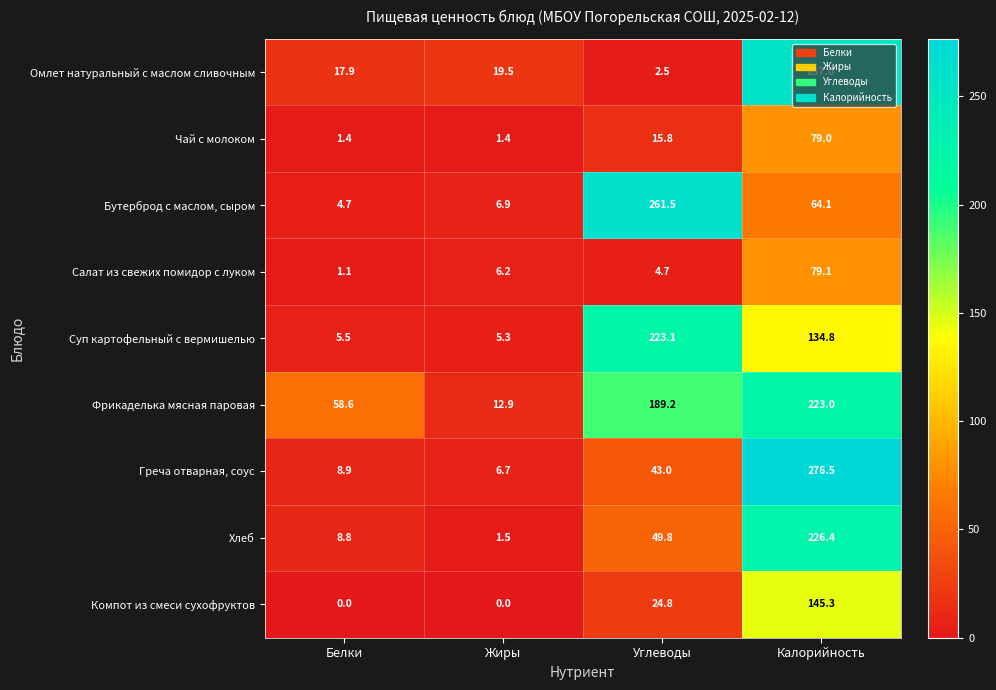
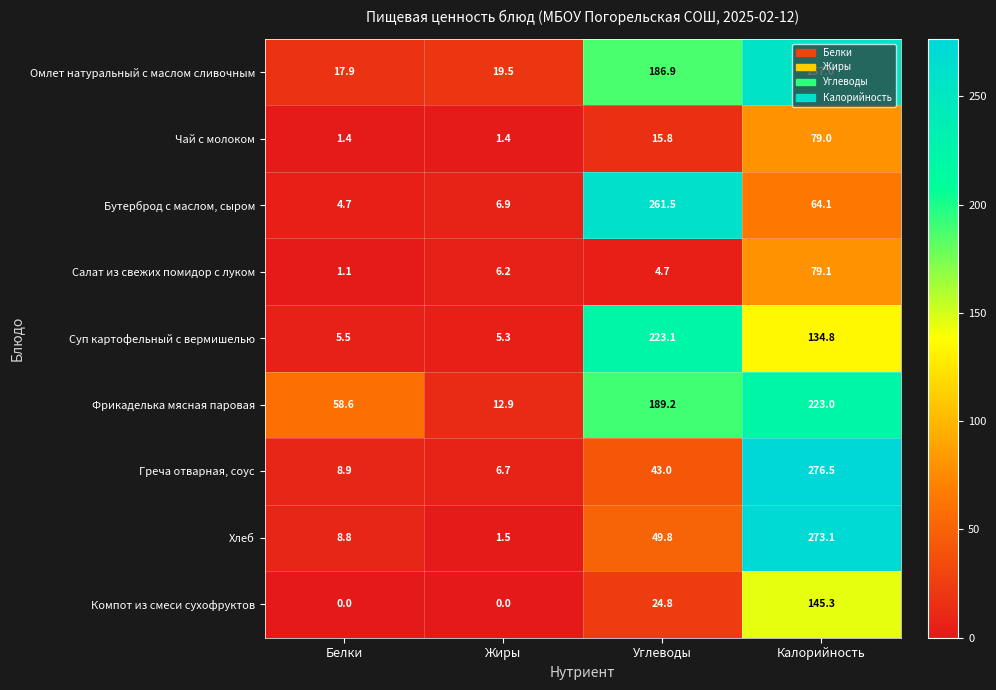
  {
    "Омлет натуральный с маслом сливочным": {
      "Белки": 17.9,
      "Жиры": 19.5,
-     "Углеводы": 2.5
+     "Углеводы": 186.9
    },
    "Чай с молоком": {
      "Белки": 1.4,
      "Жиры": 1.4,
      "Углеводы": 15.8,
      "Калорийность": 79.0
    },
    "Бутерброд с маслом, сыром": {
      "Белки": 4.7,
      "Жиры": 6.9,
      "Углеводы": 261.5,
      "Калорийность": 64.1
    },
    "Салат из свежих помидор с луком": {
      "Белки": 1.1,
      "Жиры": 6.2,
      "Углеводы": 4.7,
      "Калорийность": 79.1
    },
    "Суп картофельный с вермишелью": {
      "Белки": 5.5,
      "Жиры": 5.3,
      "Углеводы": 223.1,
      "Калорийность": 134.8
    },
    "Фрикаделька мясная паровая": {
      "Белки": 58.6,
      "Жиры": 12.9,
      "Углеводы": 189.2,
      "Калорийность": 223.0
    },
    "Греча отварная, соус": {
      "Белки": 8.9,
      "Жиры": 6.7,
      "Углеводы": 43.0,
      "Калорийность": 276.5
    },
    "Хлеб": {
      "Белки": 8.8,
      "Жиры": 1.5,
      "Углеводы": 49.8,
-     "Калорийность": 226.4
+     "Калорийность": 273.1
    },
    "Компот из смеси сухофруктов": {
      "Белки": 0.0,
      "Жиры": 0.0,
      "Углеводы": 24.8,
      "Калорийность": 145.3
    }
  }
